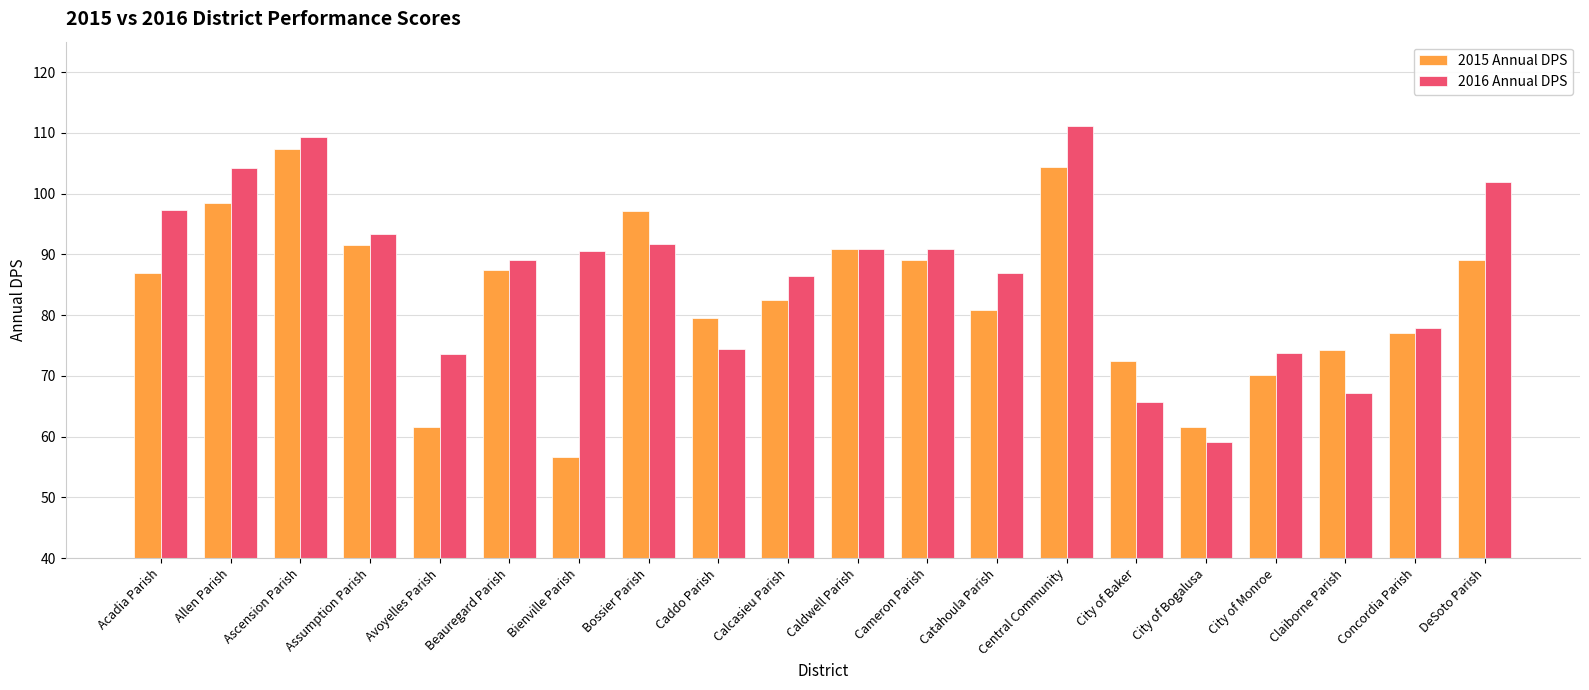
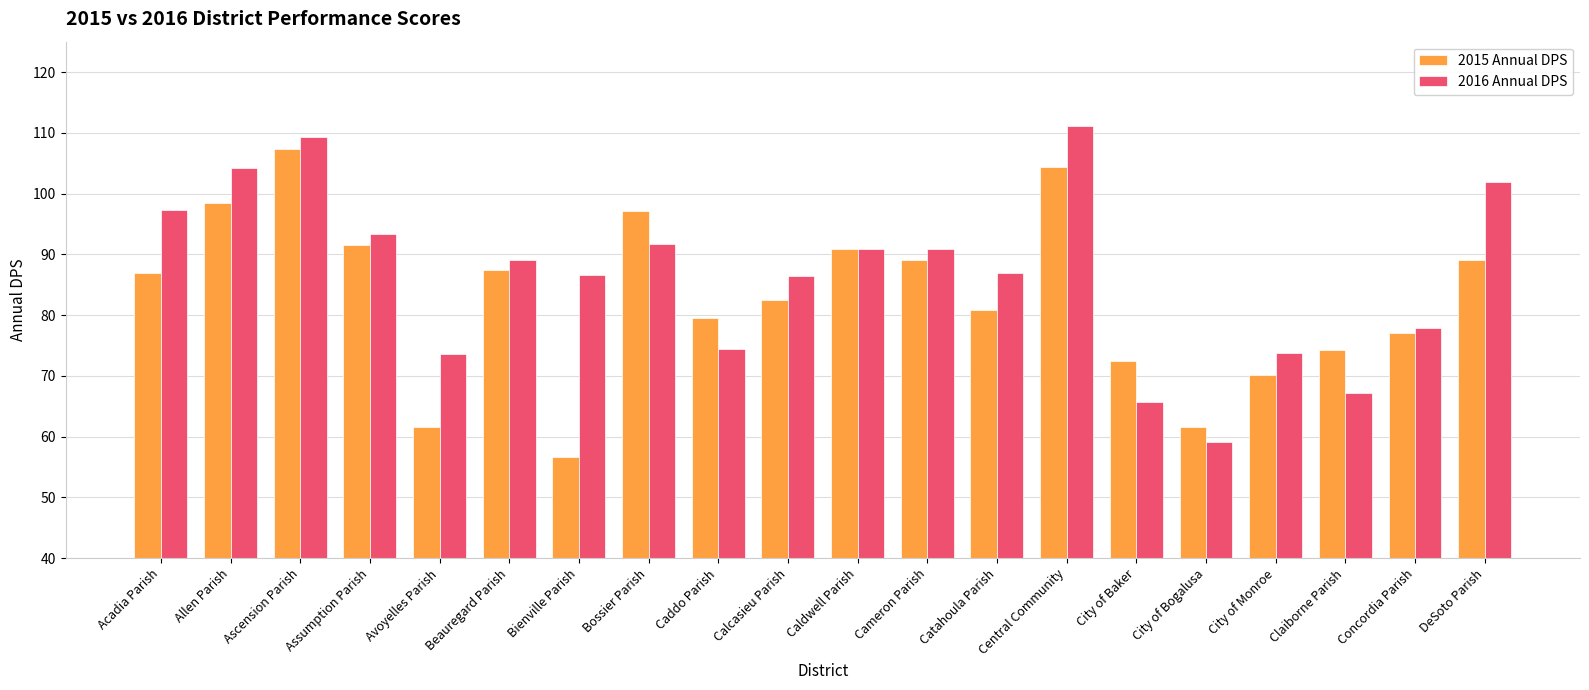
  {
    "2015 Annual DPS": {
      "Acadia Parish": 87,
      "Allen Parish": 99,
      "Ascension Parish": 107,
      "Assumption Parish": 92,
      "Avoyelles Parish": 62,
      "Beauregard Parish": 87,
      "Bienville Parish": 57,
      "Bossier Parish": 97,
      "Caddo Parish": 80,
      "Calcasieu Parish": 83,
      "Caldwell Parish": 91,
      "Cameron Parish": 89,
      "Catahoula Parish": 81,
      "Central Community": 104,
      "City of Baker": 72,
      "City of Bogalusa": 62,
      "City of Monroe": 70,
      "Claiborne Parish": 74,
      "Concordia Parish": 77,
      "DeSoto Parish": 89
    },
    "2016 Annual DPS": {
      "Acadia Parish": 97,
      "Allen Parish": 104,
      "Ascension Parish": 109,
      "Assumption Parish": 93,
      "Avoyelles Parish": 74,
      "Beauregard Parish": 89,
-     "Bienville Parish": 91,
+     "Bienville Parish": 87,
      "Bossier Parish": 92,
      "Caddo Parish": 74,
      "Calcasieu Parish": 86,
      "Caldwell Parish": 91,
      "Cameron Parish": 91,
      "Catahoula Parish": 87,
      "Central Community": 111,
      "City of Baker": 66,
      "City of Bogalusa": 59,
      "City of Monroe": 74,
      "Claiborne Parish": 67,
      "Concordia Parish": 78,
      "DeSoto Parish": 102
    }
  }
